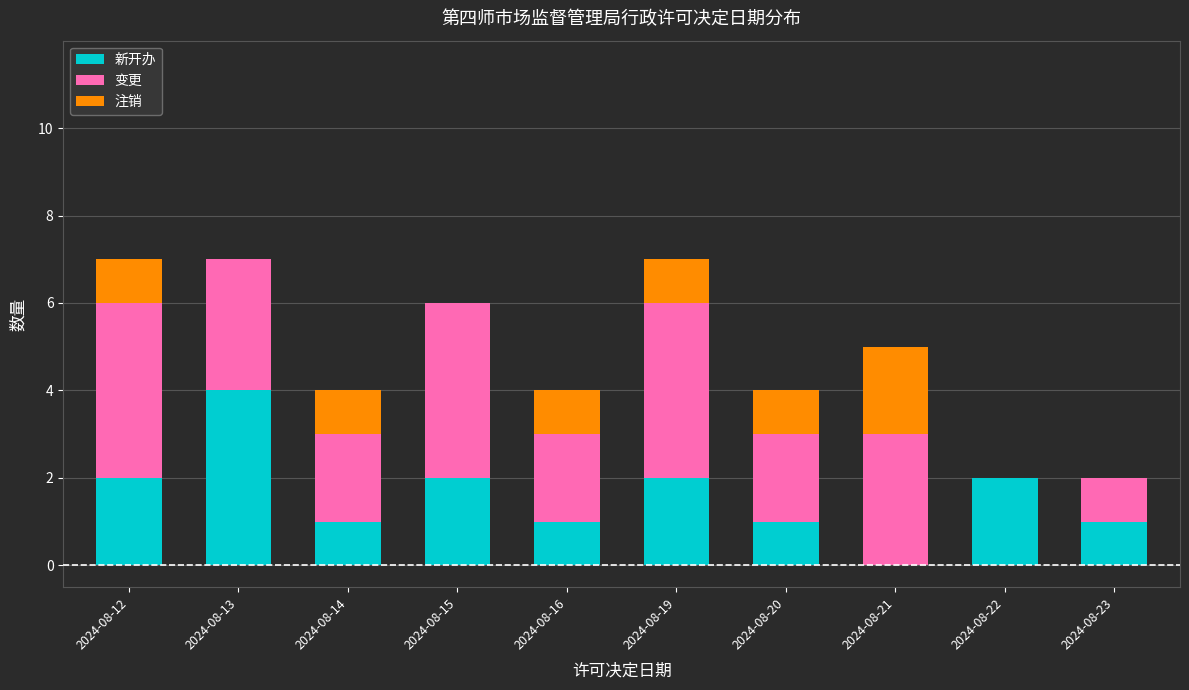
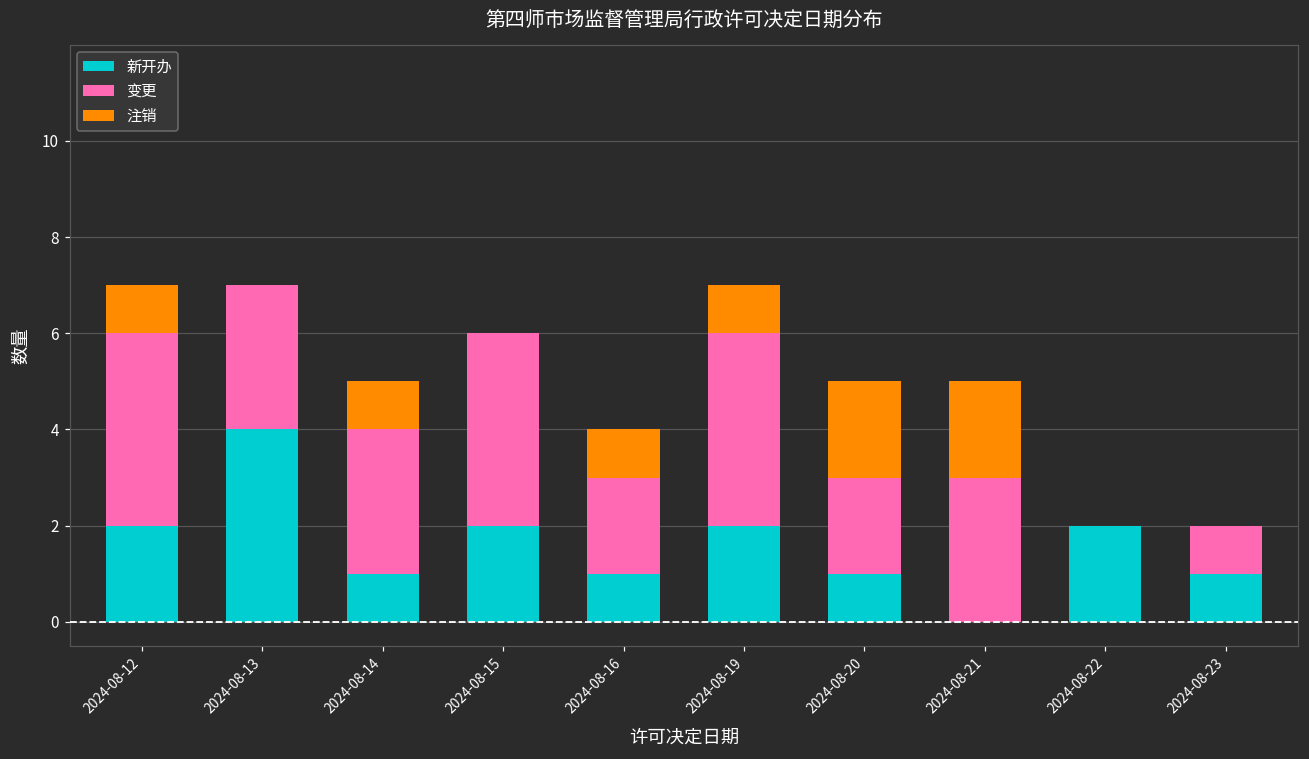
  {
    "新开办": {
      "2024-08-12": 2,
      "2024-08-13": 4,
      "2024-08-14": 1,
      "2024-08-15": 2,
      "2024-08-16": 1,
      "2024-08-19": 2,
      "2024-08-20": 1,
      "2024-08-21": 0,
      "2024-08-22": 2,
      "2024-08-23": 1
    },
    "变更": {
      "2024-08-12": 4,
      "2024-08-13": 3,
-     "2024-08-14": 2,
+     "2024-08-14": 3,
      "2024-08-15": 4,
      "2024-08-16": 2,
      "2024-08-19": 4,
      "2024-08-20": 2,
      "2024-08-21": 3,
      "2024-08-22": 0,
      "2024-08-23": 1
    },
    "注销": {
      "2024-08-12": 1,
      "2024-08-13": 0,
      "2024-08-14": 1,
      "2024-08-15": 0,
      "2024-08-16": 1,
      "2024-08-19": 1,
-     "2024-08-20": 1,
+     "2024-08-20": 2,
      "2024-08-21": 2,
      "2024-08-22": 0,
      "2024-08-23": 0
    }
  }
